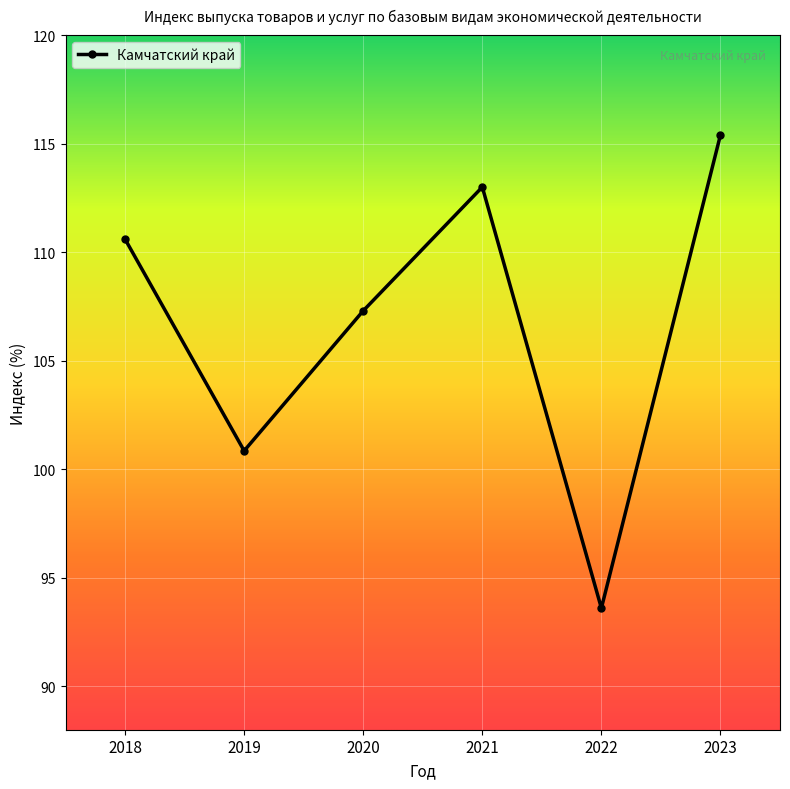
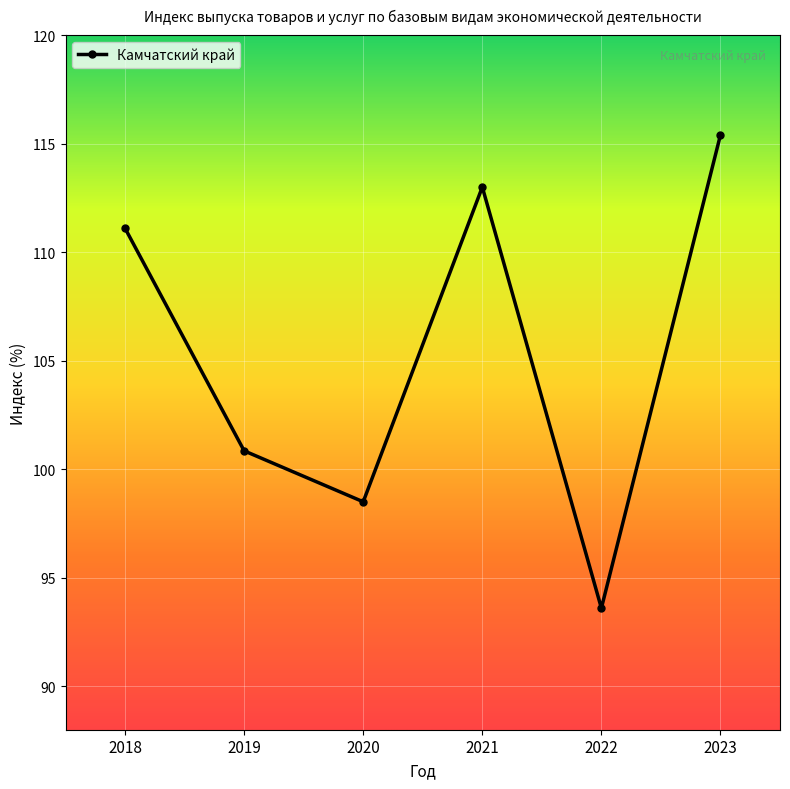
  {
-   "2018": 110.6,
+   "2018": 111.1,
    "2019": 100.8,
-   "2020": 107.3,
+   "2020": 98.5,
    "2021": 113.0,
    "2022": 93.6,
    "2023": 115.4
  }
